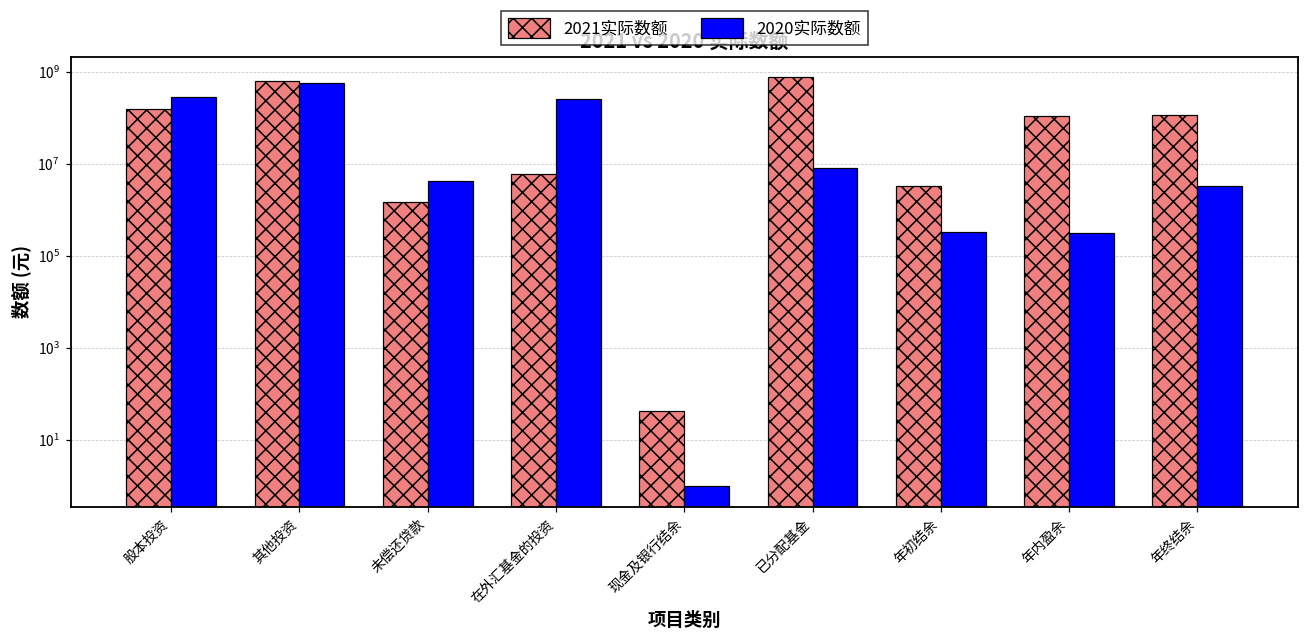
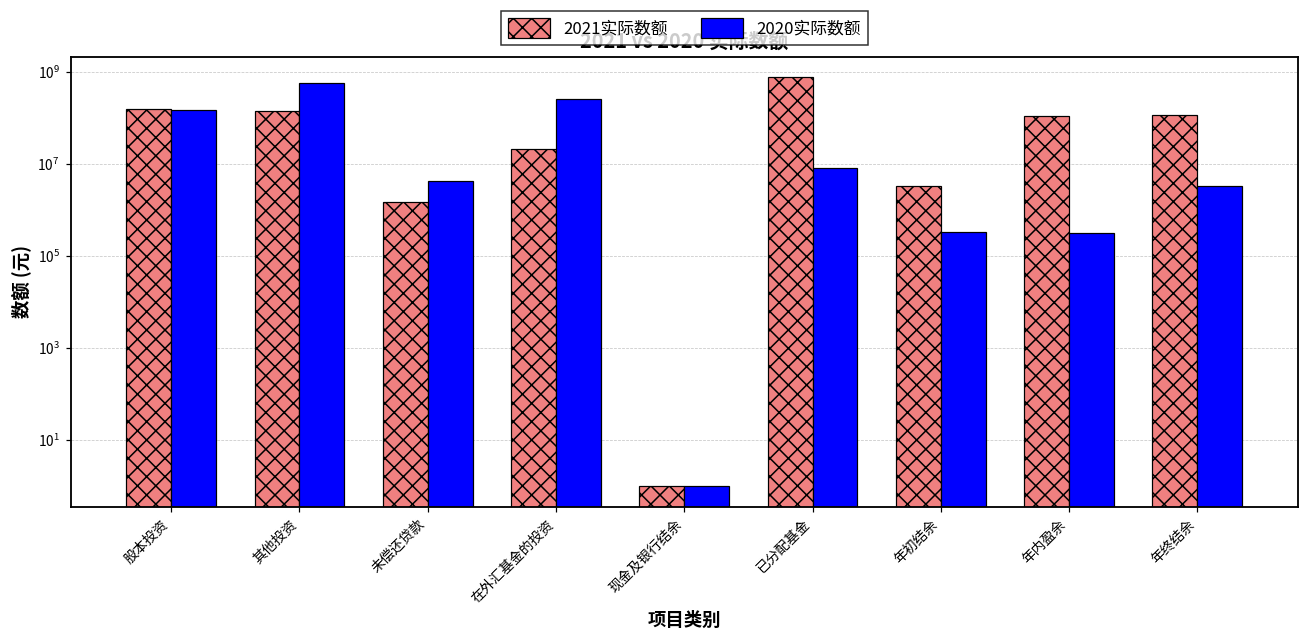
  {
    "2021实际数额": {
      "股本投资": 150000000,
-     "其他投资": 600000000,
+     "其他投资": 140000000,
      "未偿还贷款": 1500000,
-     "在外汇基金的投资": 6000000,
-     "现金及银行结余": 40,
+     "在外汇基金的投资": 20000000,
+     "现金及银行结余": 1,
      "已分配基金": 800000000,
      "年初结余": 3000000,
      "年内盈余": 110000000,
      "年终结余": 120000000
    },
    "2020实际数额": {
-     "股本投资": 300000000,
+     "股本投资": 150000000,
      "其他投资": 600000000,
      "未偿还贷款": 4000000,
      "在外汇基金的投资": 300000000,
      "现金及银行结余": 1,
      "已分配基金": 8000000,
      "年初结余": 300000,
      "年内盈余": 300000,
      "年终结余": 3000000
    }
  }
